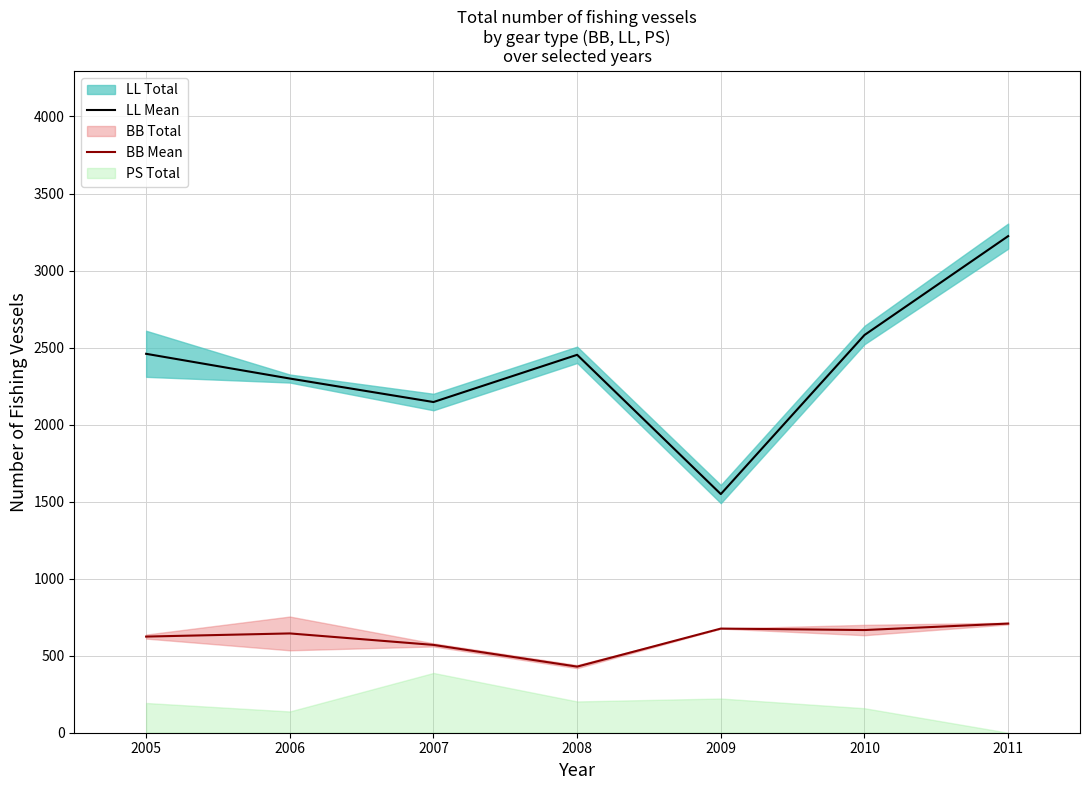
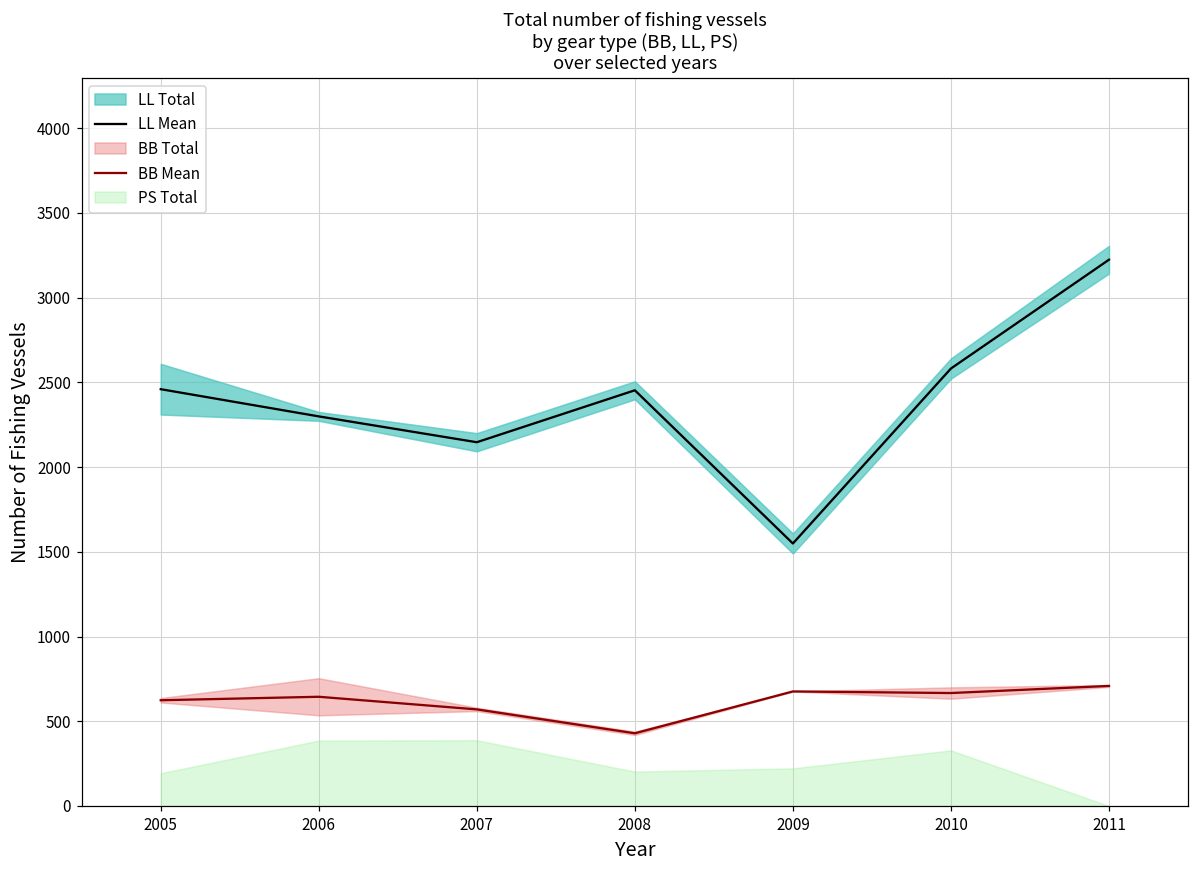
  {
    "LL Mean": {
      "2005": 2460,
      "2006": 2300,
      "2007": 2150,
      "2008": 2450,
      "2009": 1550,
      "2010": 2580,
      "2011": 3220
    },
    "BB Mean": {
      "2006": 640,
      "2010": 670
    },
    "PS Total": {
      "2005": 190,
-     "2006": 140,
+     "2006": 390,
      "2007": 390,
      "2008": 200,
      "2009": 220,
-     "2010": 160,
+     "2010": 330,
      "2011": 0
    }
  }
